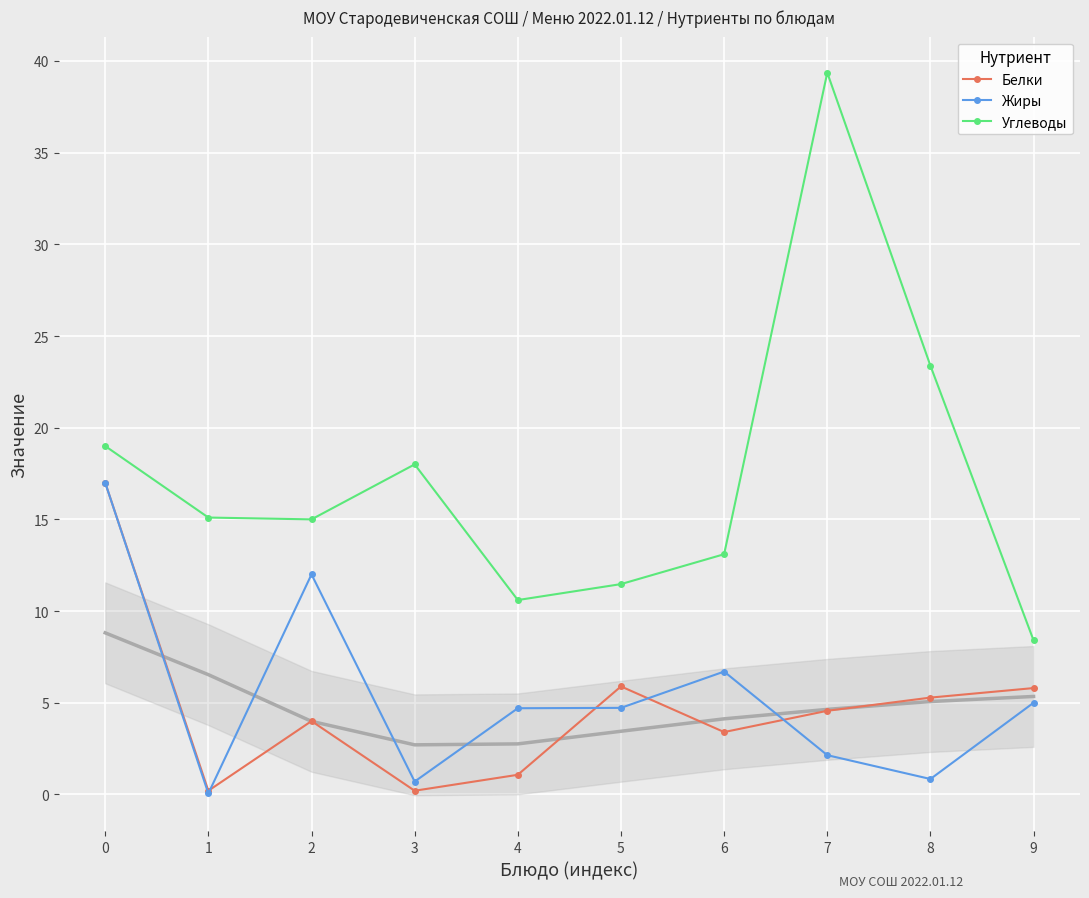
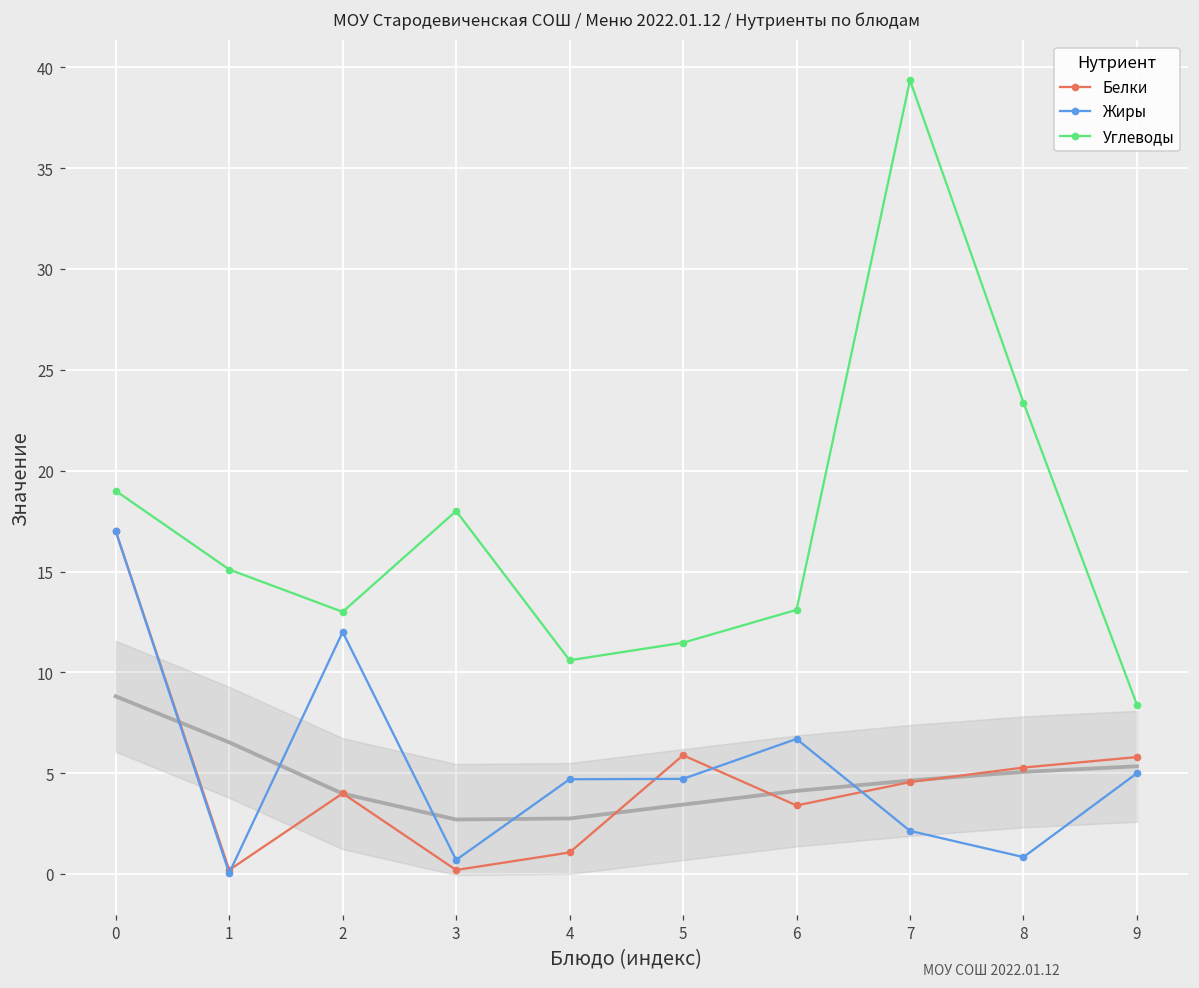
  {
    "Белки": {
      "1": 0.2,
      "3": 0.2,
      "4": 1,
      "5": 6,
      "6": 3.4,
      "8": 5.3,
      "9": 5.8
    },
    "Жиры": {
      "1": 0,
      "2": 12,
      "3": 0.7,
      "4": 4.7,
      "5": 4.7,
      "6": 6.7,
      "7": 2.1,
      "8": 0.8,
      "9": 5
    },
    "Углеводы": {
      "0": 19,
      "1": 15,
-     "2": 15,
+     "2": 13,
      "3": 18,
      "4": 10.6,
      "5": 11.5,
      "6": 13,
      "7": 39.4,
      "8": 23.4,
      "9": 8.4
    }
  }
